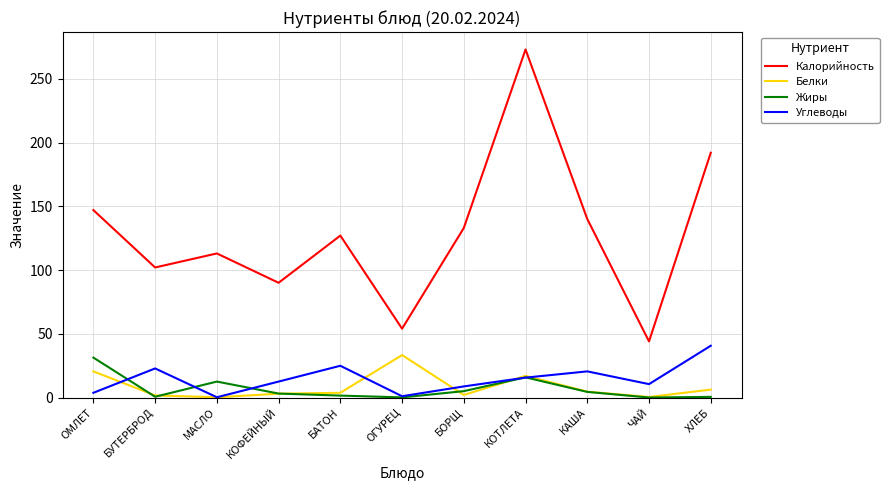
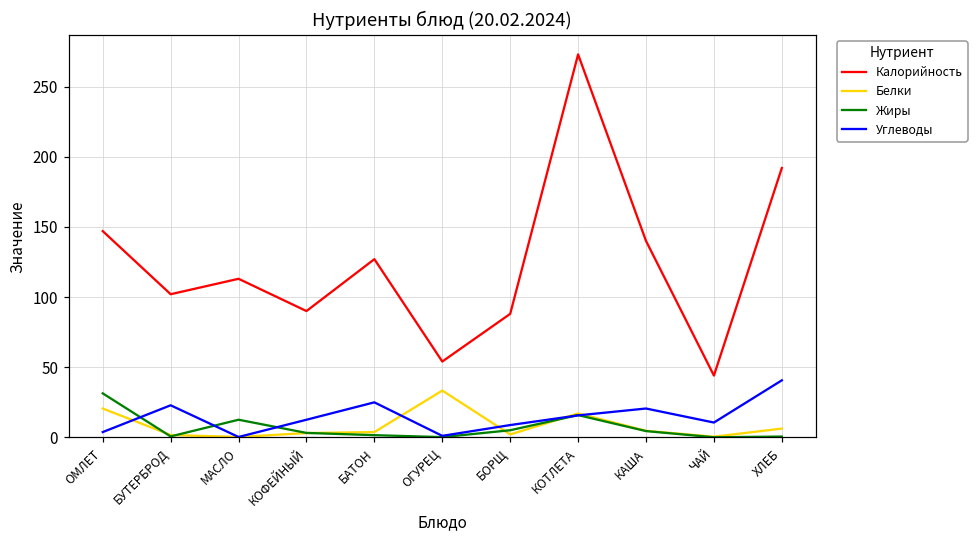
  {
    "Калорийность": {
      "ОМЛЕТ": 147,
      "БУТЕРБРОД": 102,
      "МАСЛО": 113,
      "КОФЕЙНЫЙ": 90,
      "БАТОН": 127,
      "ОГУРЕЦ": 54,
-     "БОРЩ": 133,
+     "БОРЩ": 88,
      "КОТЛЕТА": 273,
      "КАША": 140,
      "ЧАЙ": 44,
      "ХЛЕБ": 192
    },
    "Белки": {
      "ОМЛЕТ": 21,
      "БАТОН": 4,
      "ОГУРЕЦ": 33,
      "БОРЩ": 2,
      "ХЛЕБ": 6
    },
    "Жиры": {
      "ОМЛЕТ": 31,
      "МАСЛО": 13,
      "БАТОН": 2,
      "БОРЩ": 5,
      "ХЛЕБ": 1
    },
    "Углеводы": {
      "ОМЛЕТ": 4,
      "БУТЕРБРОД": 23,
      "КОФЕЙНЫЙ": 13,
      "БАТОН": 25,
      "БОРЩ": 9,
      "КАША": 21,
      "ЧАЙ": 11,
      "ХЛЕБ": 41
    }
  }
